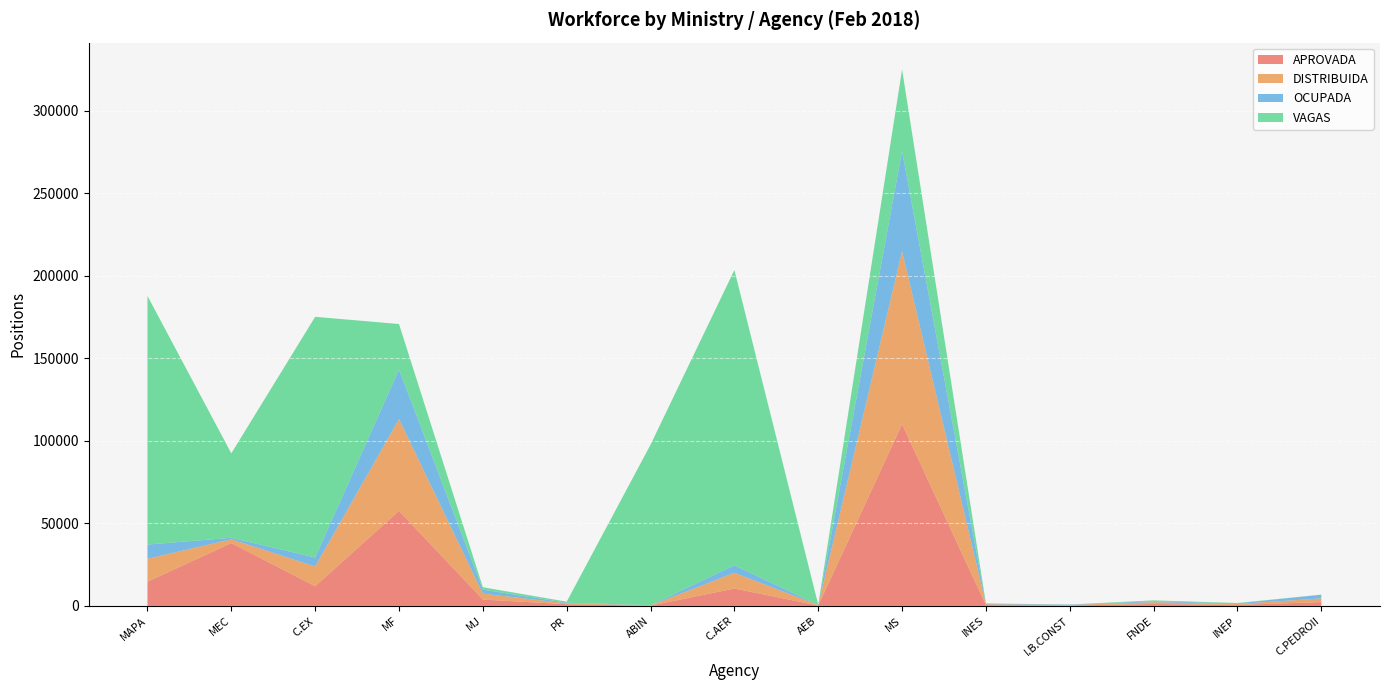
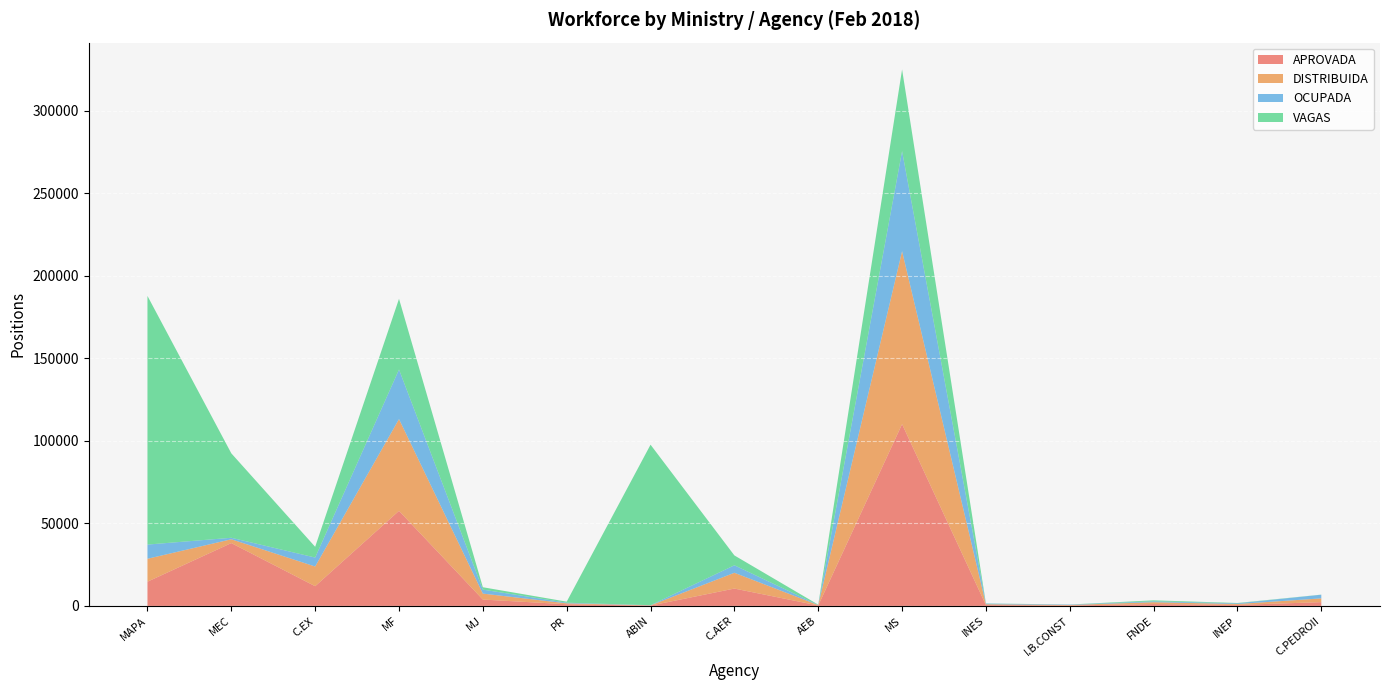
  {
    "OCUPADA": {
      "MAPA": 9000,
      "C.EX": 5000,
      "MF": 30000,
      "C.AER": 5000,
      "MS": 61000
    },
    "VAGAS": {
      "MAPA": 151000,
      "MEC": 51000,
-     "C.EX": 146000,
-     "MF": 28000,
+     "C.EX": 7000,
+     "MF": 43000,
      "ABIN": 97000,
-     "C.AER": 179000,
+     "C.AER": 6000,
      "MS": 50000
    }
  }
